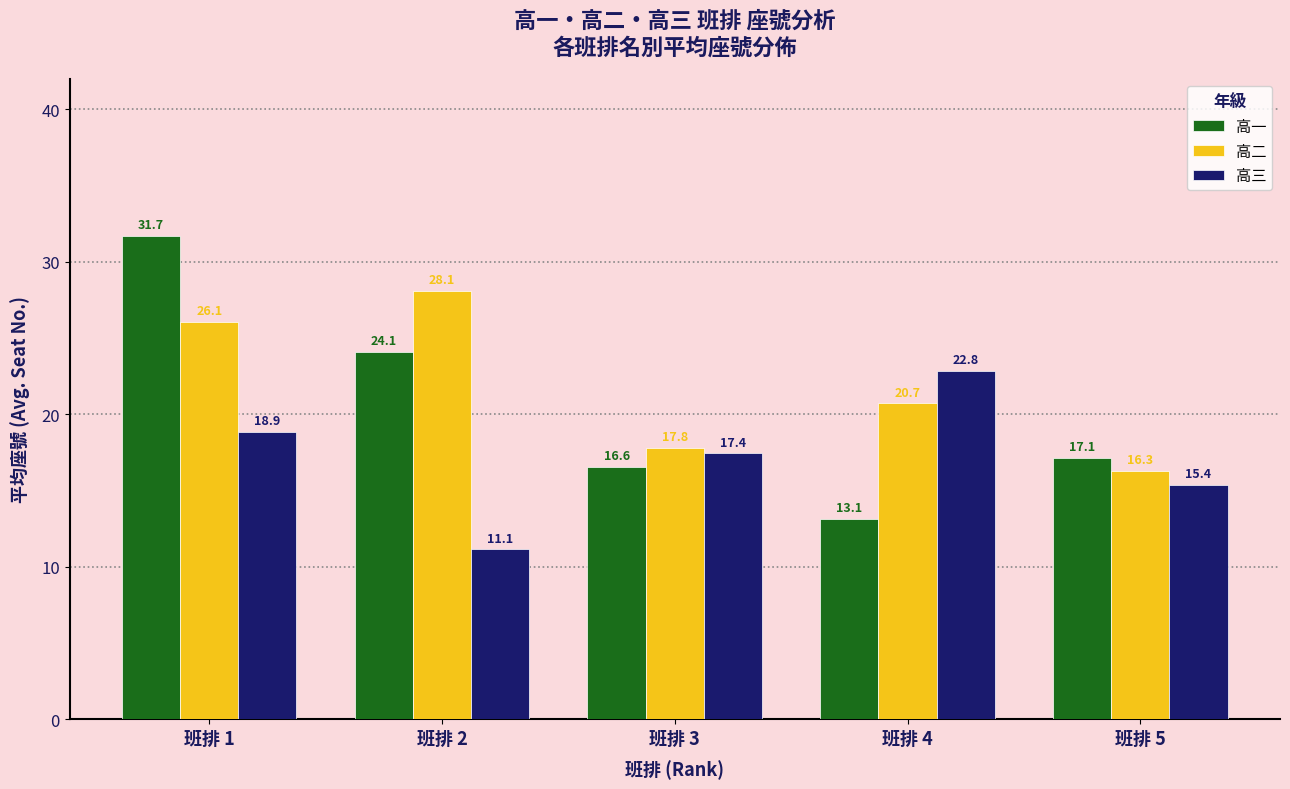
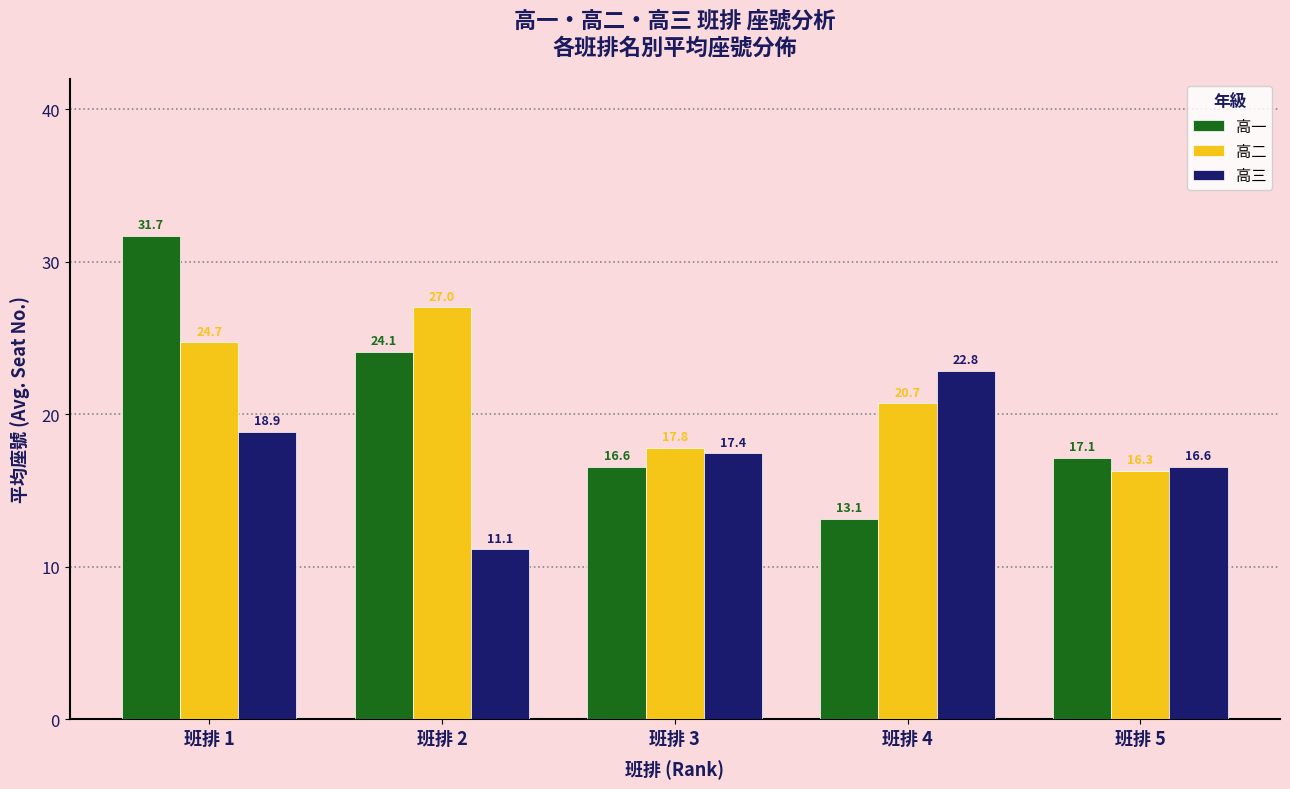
  {
    "高一": {
      "班排 1": 31.7,
      "班排 2": 24.1,
      "班排 3": 16.6,
      "班排 4": 13.1,
      "班排 5": 17.1
    },
    "高二": {
-     "班排 1": 26.1,
-     "班排 2": 28.1,
+     "班排 1": 24.7,
+     "班排 2": 27.0,
      "班排 3": 17.8,
      "班排 4": 20.7,
      "班排 5": 16.3
    },
    "高三": {
      "班排 1": 18.9,
      "班排 2": 11.1,
      "班排 3": 17.4,
      "班排 4": 22.8,
-     "班排 5": 15.4
+     "班排 5": 16.6
    }
  }
